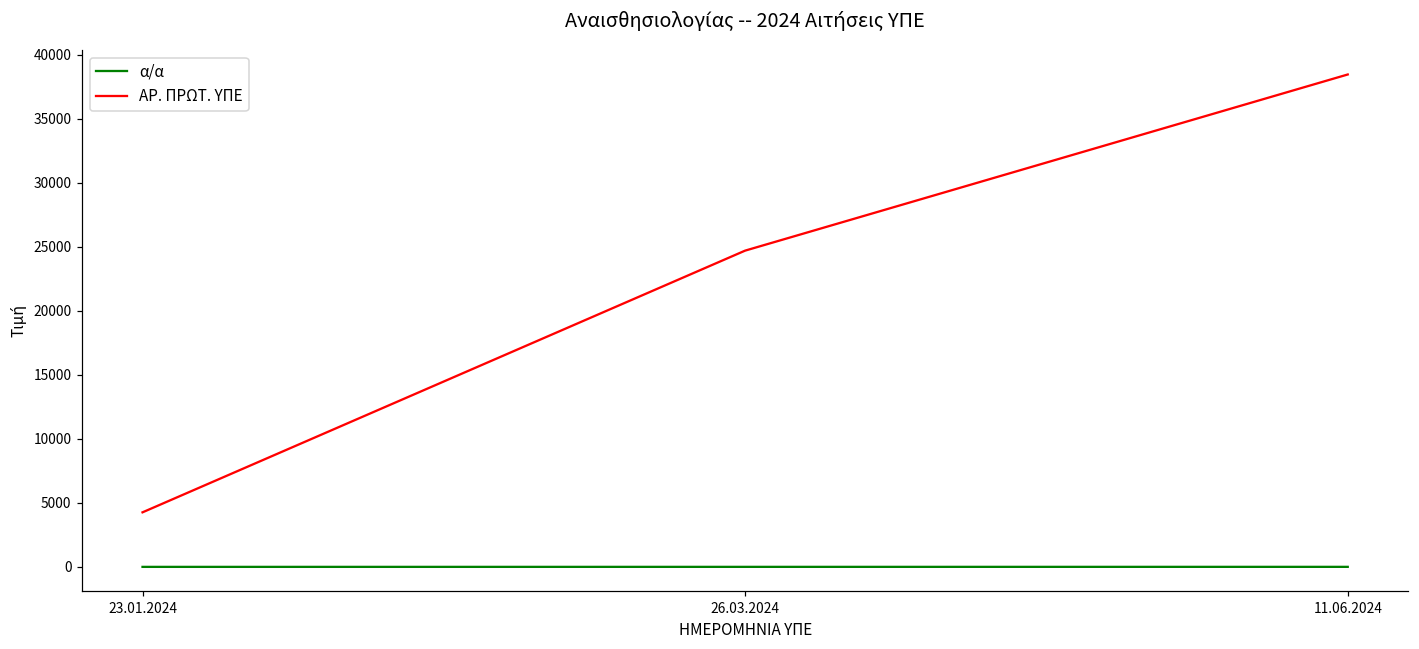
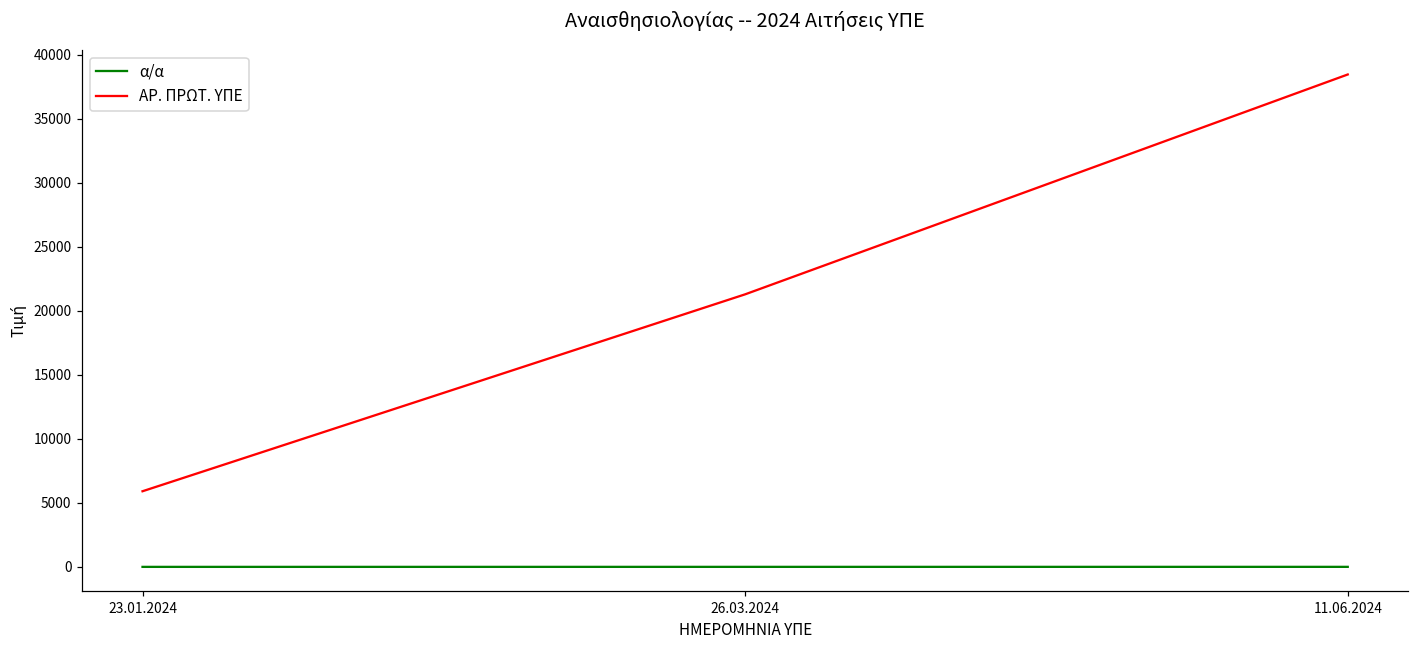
  {
    "α/α": {
      "23.01.2024": 0,
      "26.03.2024": 0,
      "11.06.2024": 0
    },
    "ΑΡ. ΠΡΩΤ. ΥΠΕ": {
-     "23.01.2024": 4300,
-     "26.03.2024": 24700,
+     "23.01.2024": 5900,
+     "26.03.2024": 21300,
      "11.06.2024": 38400
    }
  }
